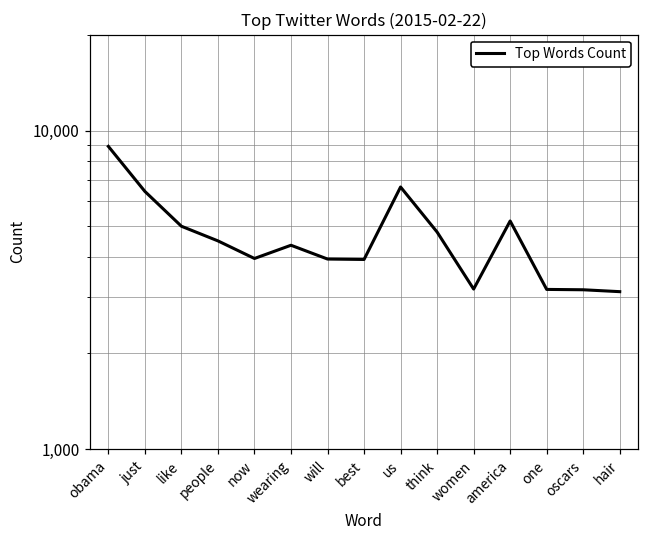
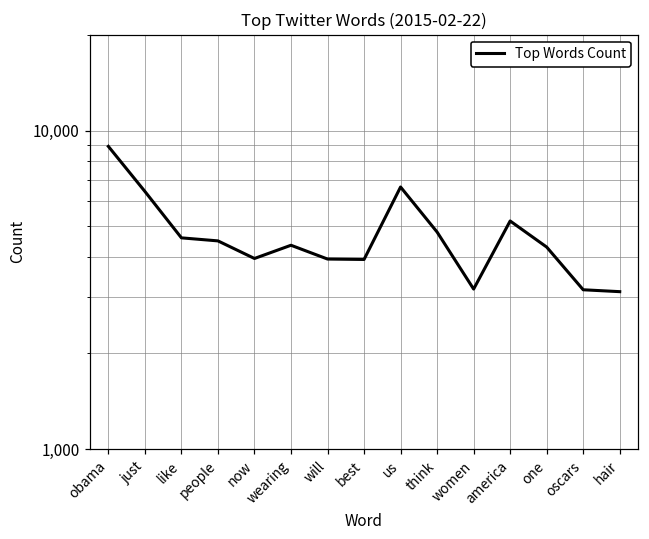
  {
    "obama": "8,900",
    "just": "6,400",
-   "like": "5,000",
+   "like": "4,600",
    "people": "4,500",
    "now": "4,000",
    "wearing": "4,400",
    "will": "4,000",
    "best": "3,900",
    "us": "6,700",
    "think": "4,800",
    "women": "3,200",
    "america": "5,200",
-   "one": "3,200",
+   "one": "4,300",
    "oscars": "3,200",
    "hair": "3,100"
  }
